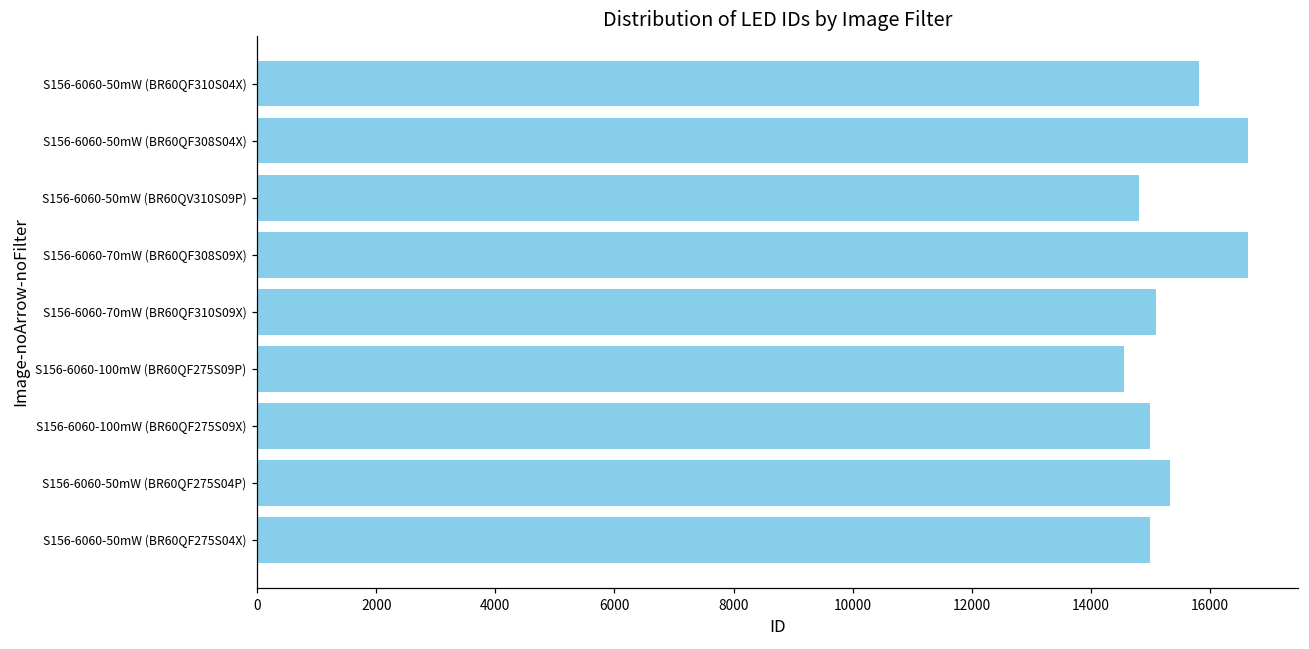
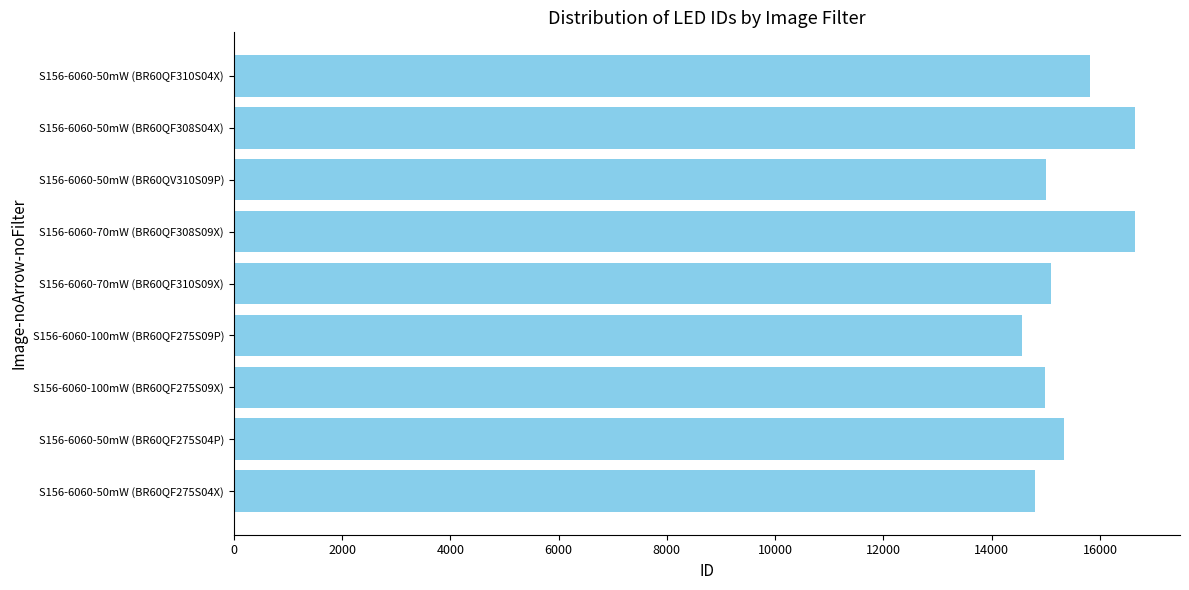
  {
    "S156-6060-50mW (BR60QF310S04X)": 15800,
    "S156-6060-50mW (BR60QF308S04X)": 16600,
-   "S156-6060-50mW (BR60QV310S09P)": 14800,
+   "S156-6060-50mW (BR60QV310S09P)": 15000,
    "S156-6060-70mW (BR60QF308S09X)": 16600,
    "S156-6060-70mW (BR60QF310S09X)": 15100,
    "S156-6060-100mW (BR60QF275S09P)": 14600,
    "S156-6060-100mW (BR60QF275S09X)": 15000,
    "S156-6060-50mW (BR60QF275S04P)": 15300,
-   "S156-6060-50mW (BR60QF275S04X)": 15000
+   "S156-6060-50mW (BR60QF275S04X)": 14800
  }
